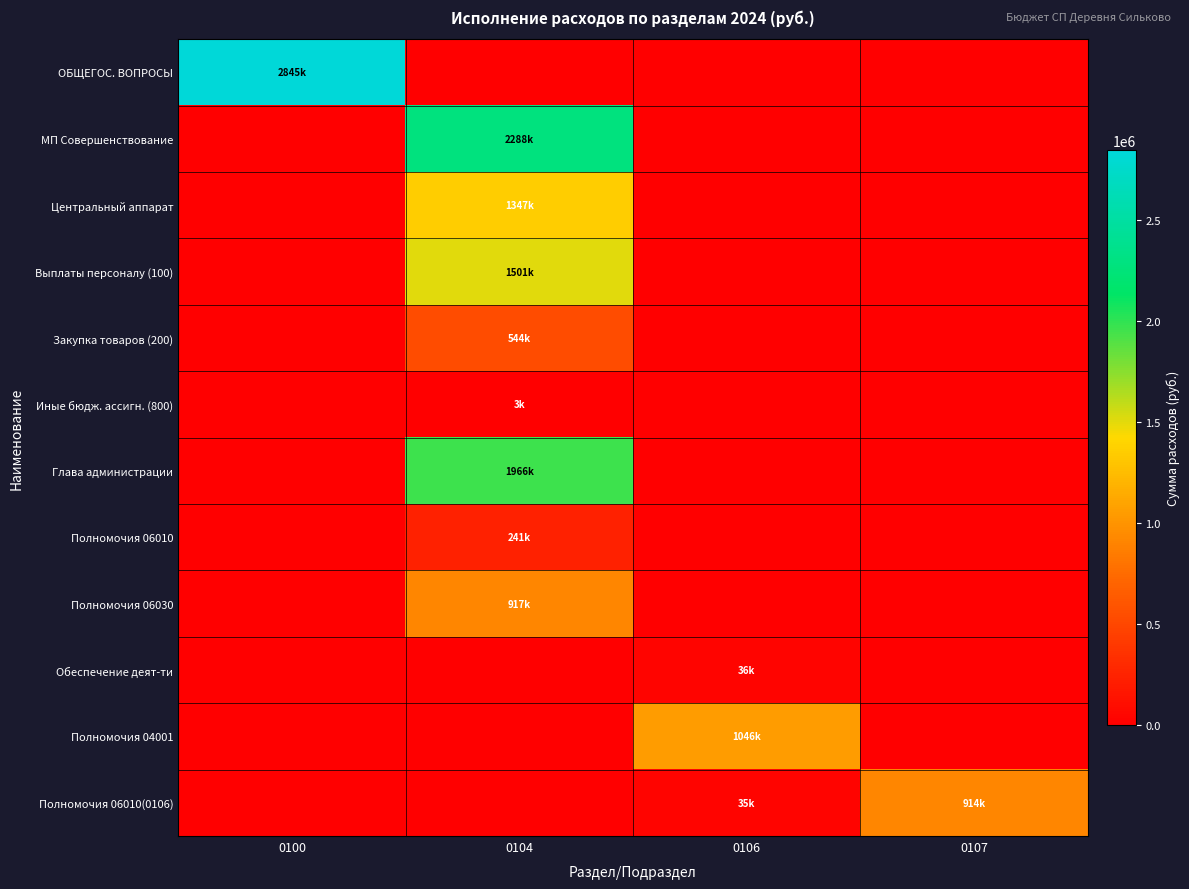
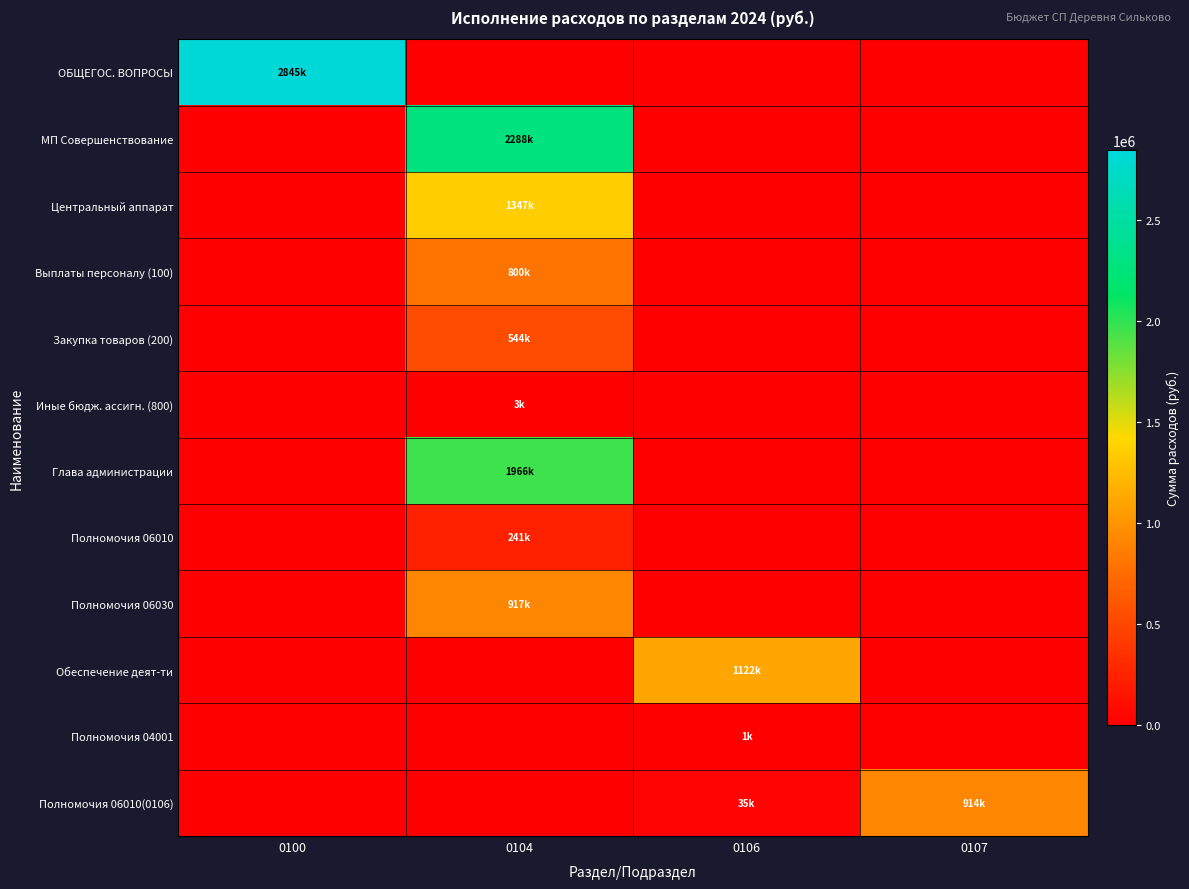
  {
    "ОБЩЕГОС. ВОПРОСЫ": {
      "0100": "2845k"
    },
    "МП Совершенствование": {
      "0104": "2288k"
    },
    "Центральный аппарат": {
      "0104": "1347k"
    },
    "Выплаты персоналу (100)": {
-     "0104": "1501k"
+     "0104": "800k"
    },
    "Закупка товаров (200)": {
      "0104": "544k"
    },
    "Иные бюдж. ассигн. (800)": {
      "0104": "3k"
    },
    "Глава администрации": {
      "0104": "1966k"
    },
    "Полномочия 06010": {
      "0104": "241k"
    },
    "Полномочия 06030": {
      "0104": "917k"
    },
    "Обеспечение деят-ти": {
-     "0106": "36k"
+     "0106": "1122k"
    },
    "Полномочия 04001": {
-     "0106": "1046k"
+     "0106": "1k"
    },
    "Полномочия 06010(0106)": {
      "0106": "35k",
      "0107": "914k"
    }
  }
